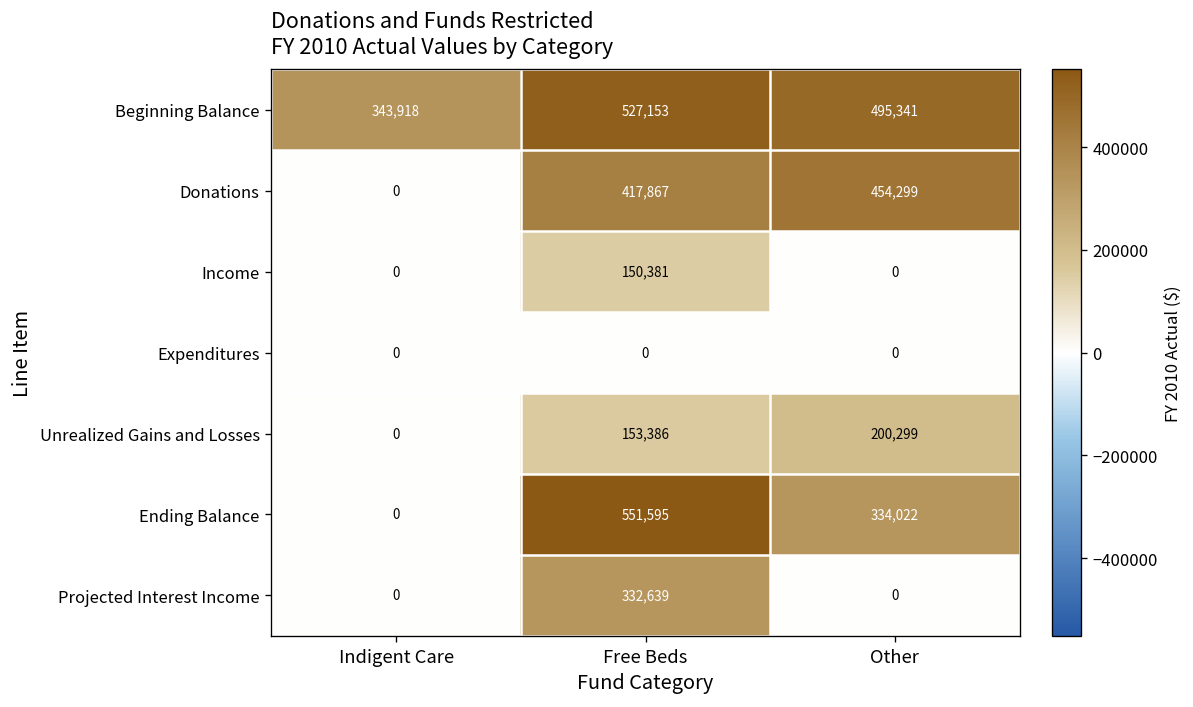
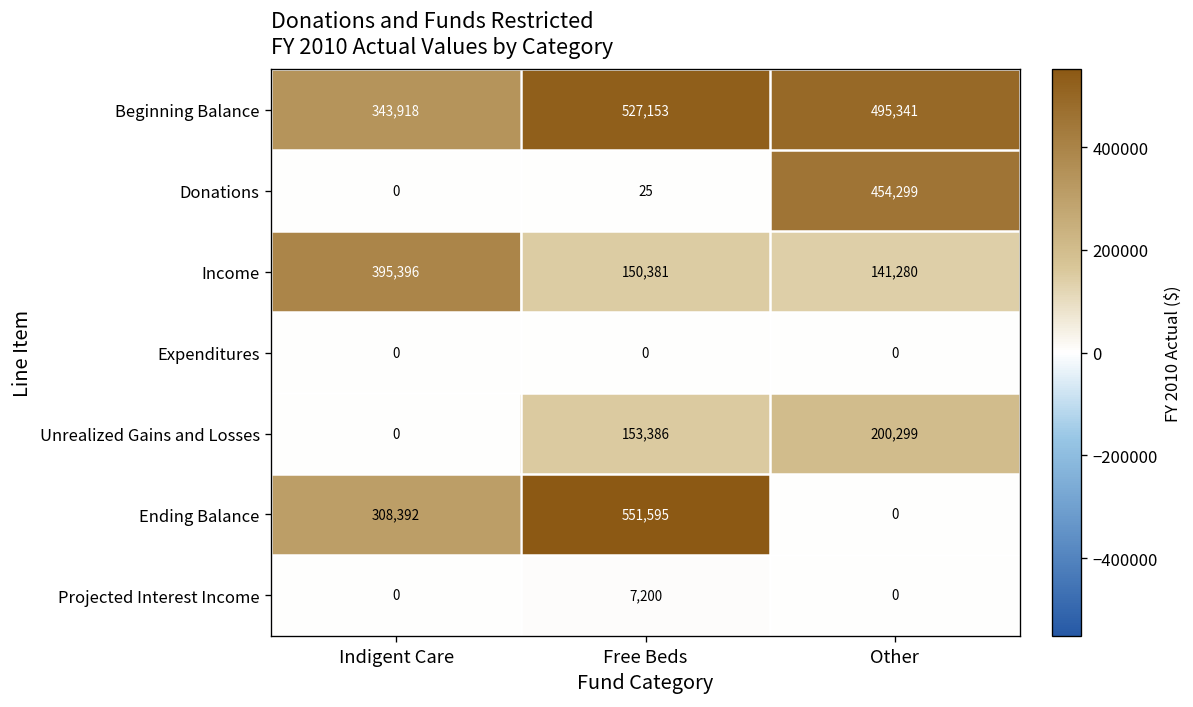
  {
    "Beginning Balance": {
      "Indigent Care": "343,918",
      "Free Beds": "527,153",
      "Other": "495,341"
    },
    "Donations": {
      "Indigent Care": "0",
-     "Free Beds": "417,867",
+     "Free Beds": "25",
      "Other": "454,299"
    },
    "Income": {
-     "Indigent Care": "0",
+     "Indigent Care": "395,396",
      "Free Beds": "150,381",
-     "Other": "0"
+     "Other": "141,280"
    },
    "Expenditures": {
      "Indigent Care": "0",
      "Free Beds": "0",
      "Other": "0"
    },
    "Unrealized Gains and Losses": {
      "Indigent Care": "0",
      "Free Beds": "153,386",
      "Other": "200,299"
    },
    "Ending Balance": {
-     "Indigent Care": "0",
+     "Indigent Care": "308,392",
      "Free Beds": "551,595",
-     "Other": "334,022"
+     "Other": "0"
    },
    "Projected Interest Income": {
      "Indigent Care": "0",
-     "Free Beds": "332,639",
+     "Free Beds": "7,200",
      "Other": "0"
    }
  }
